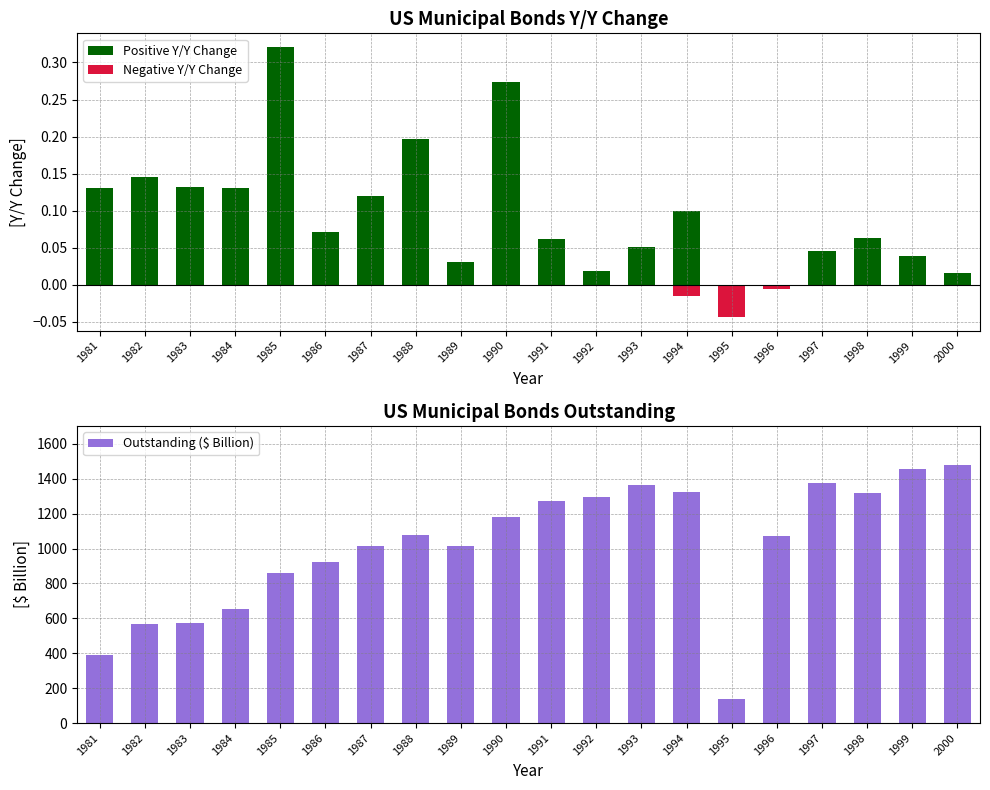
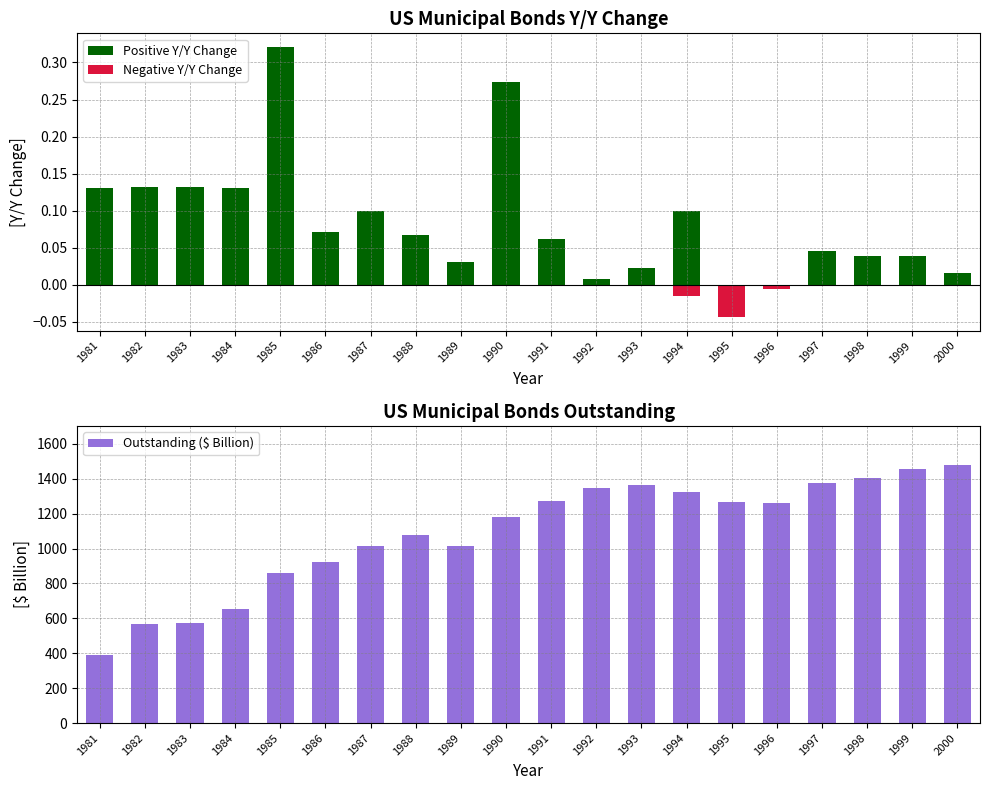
  {
    "US Municipal Bonds Y/Y Change": {
      "Positive Y/Y Change": {
        "1981": 0.13,
-       "1982": 0.15,
+       "1982": 0.13,
        "1983": 0.13,
        "1984": 0.13,
        "1985": 0.32,
        "1986": 0.07,
-       "1987": 0.12,
-       "1988": 0.20,
+       "1987": 0.10,
+       "1988": 0.07,
        "1989": 0.03,
        "1990": 0.27,
        "1991": 0.06,
-       "1992": 0.02,
-       "1993": 0.05,
+       "1992": 0.01,
+       "1993": 0.02,
        "1994": 0.10,
        "1995": 0.00,
        "1996": 0.00,
        "1997": 0.05,
-       "1998": 0.06,
+       "1998": 0.04,
        "1999": 0.04,
        "2000": 0.02
      },
      "Negative Y/Y Change": {
        "1981": 0.00,
        "1982": 0.00,
        "1983": 0.00,
        "1984": 0.00,
        "1985": 0.00,
        "1986": 0.00,
        "1987": 0.00,
        "1988": 0.00,
        "1989": 0.00,
        "1990": 0.00,
        "1991": 0.00,
        "1992": 0.00,
        "1993": 0.00,
        "1994": -0.01,
        "1995": -0.04,
        "1996": -0.01,
        "1997": 0.00,
        "1998": 0.00,
        "1999": 0.00,
        "2000": 0.00
      }
    },
    "US Municipal Bonds Outstanding": {
      "1981": 390,
      "1982": 570,
      "1983": 580,
      "1984": 650,
      "1985": 860,
      "1986": 920,
      "1987": 1010,
      "1988": 1080,
      "1989": 1020,
      "1990": 1180,
      "1991": 1270,
-     "1992": 1300,
+     "1992": 1350,
      "1993": 1360,
      "1994": 1330,
-     "1995": 140,
-     "1996": 1070,
+     "1995": 1270,
+     "1996": 1260,
      "1997": 1380,
-     "1998": 1320,
+     "1998": 1400,
      "1999": 1460,
      "2000": 1480
    }
  }
